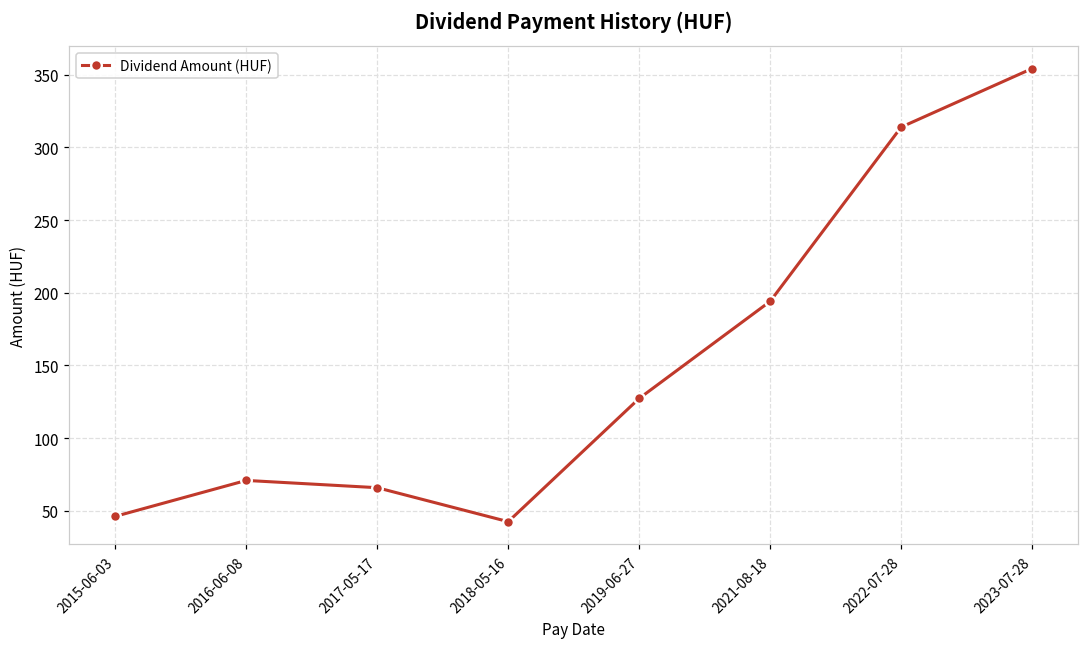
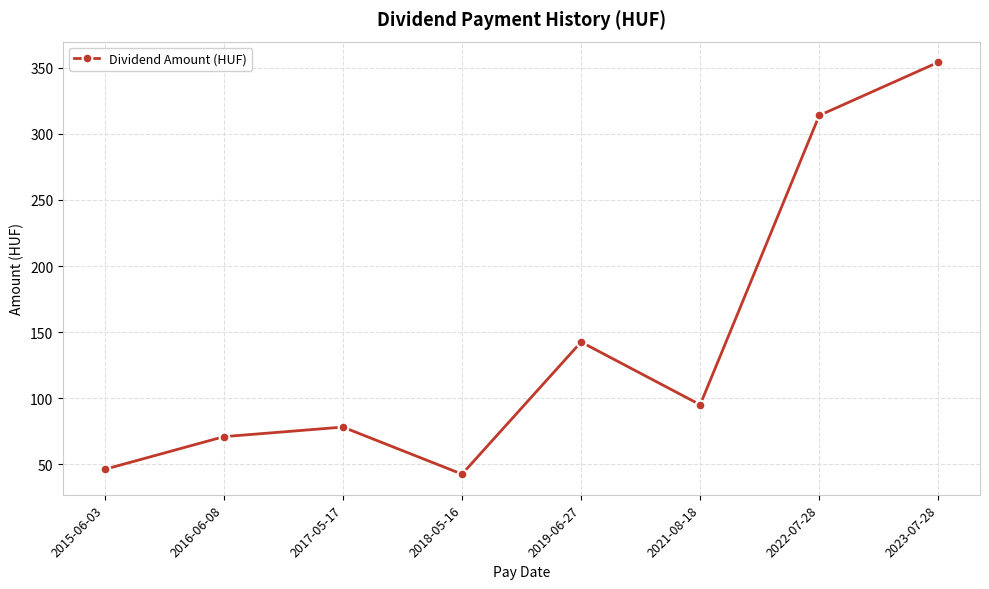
  {
    "2015-06-03": 46,
    "2016-06-08": 71,
-   "2017-05-17": 66,
+   "2017-05-17": 78,
    "2018-05-16": 43,
-   "2019-06-27": 127,
-   "2021-08-18": 194,
+   "2019-06-27": 143,
+   "2021-08-18": 95,
    "2022-07-28": 314,
    "2023-07-28": 354
  }
